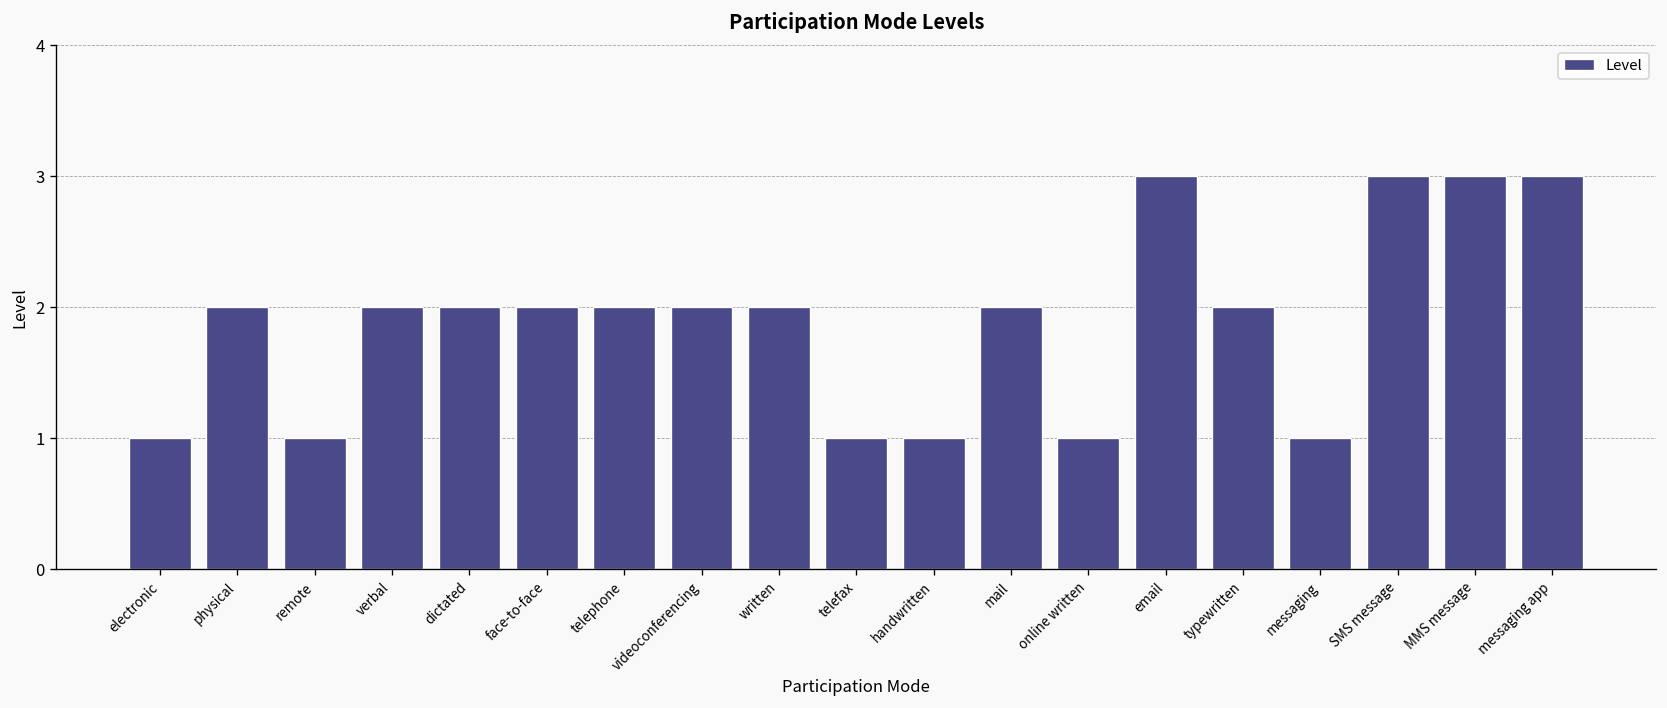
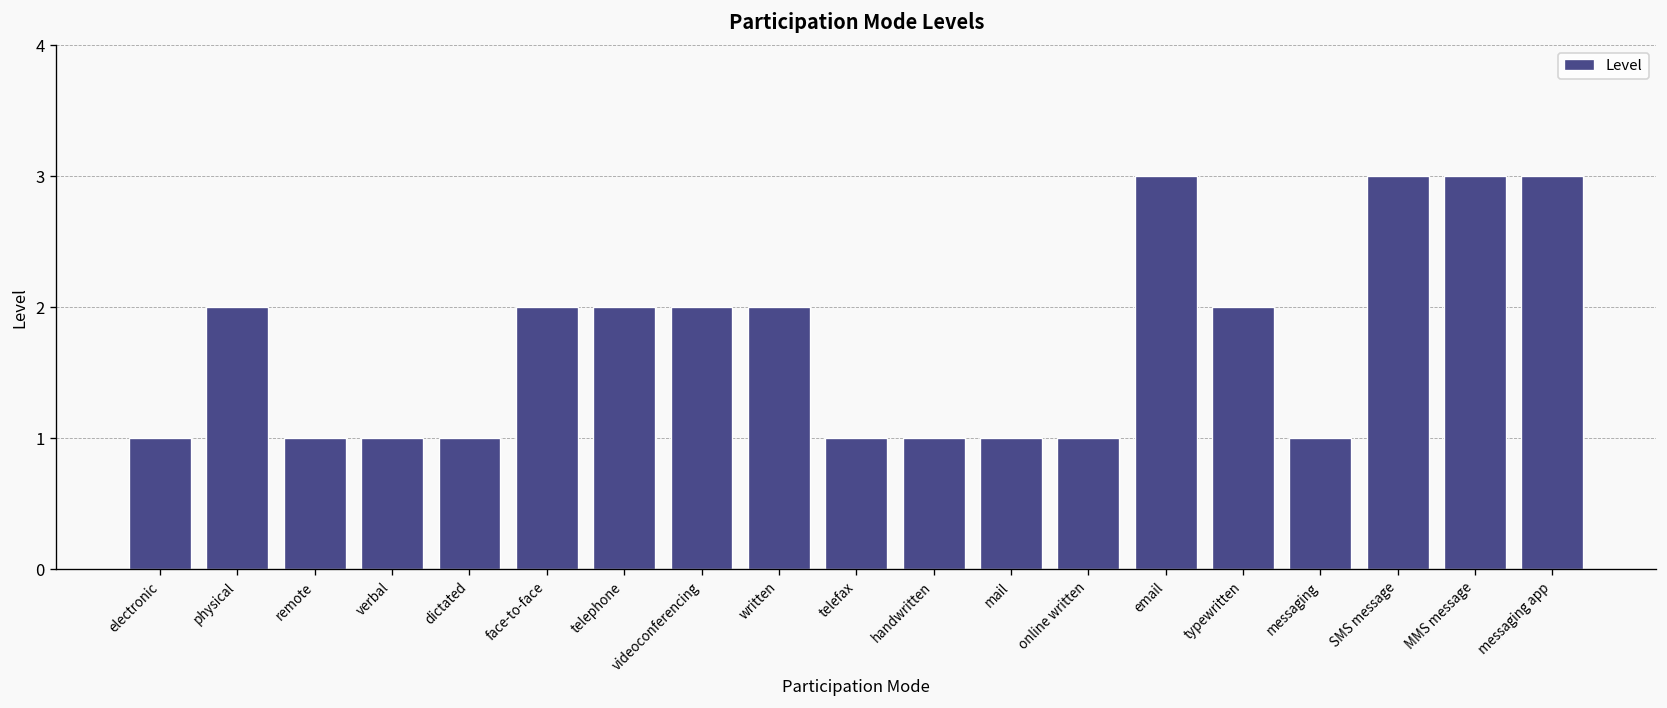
  {
    "electronic": 1,
    "physical": 2,
    "remote": 1,
-   "verbal": 2,
-   "dictated": 2,
+   "verbal": 1,
+   "dictated": 1,
    "face-to-face": 2,
    "telephone": 2,
    "videoconferencing": 2,
    "written": 2,
    "telefax": 1,
    "handwritten": 1,
-   "mail": 2,
+   "mail": 1,
    "online written": 1,
    "email": 3,
    "typewritten": 2,
    "messaging": 1,
    "SMS message": 3,
    "MMS message": 3,
    "messaging app": 3
  }
